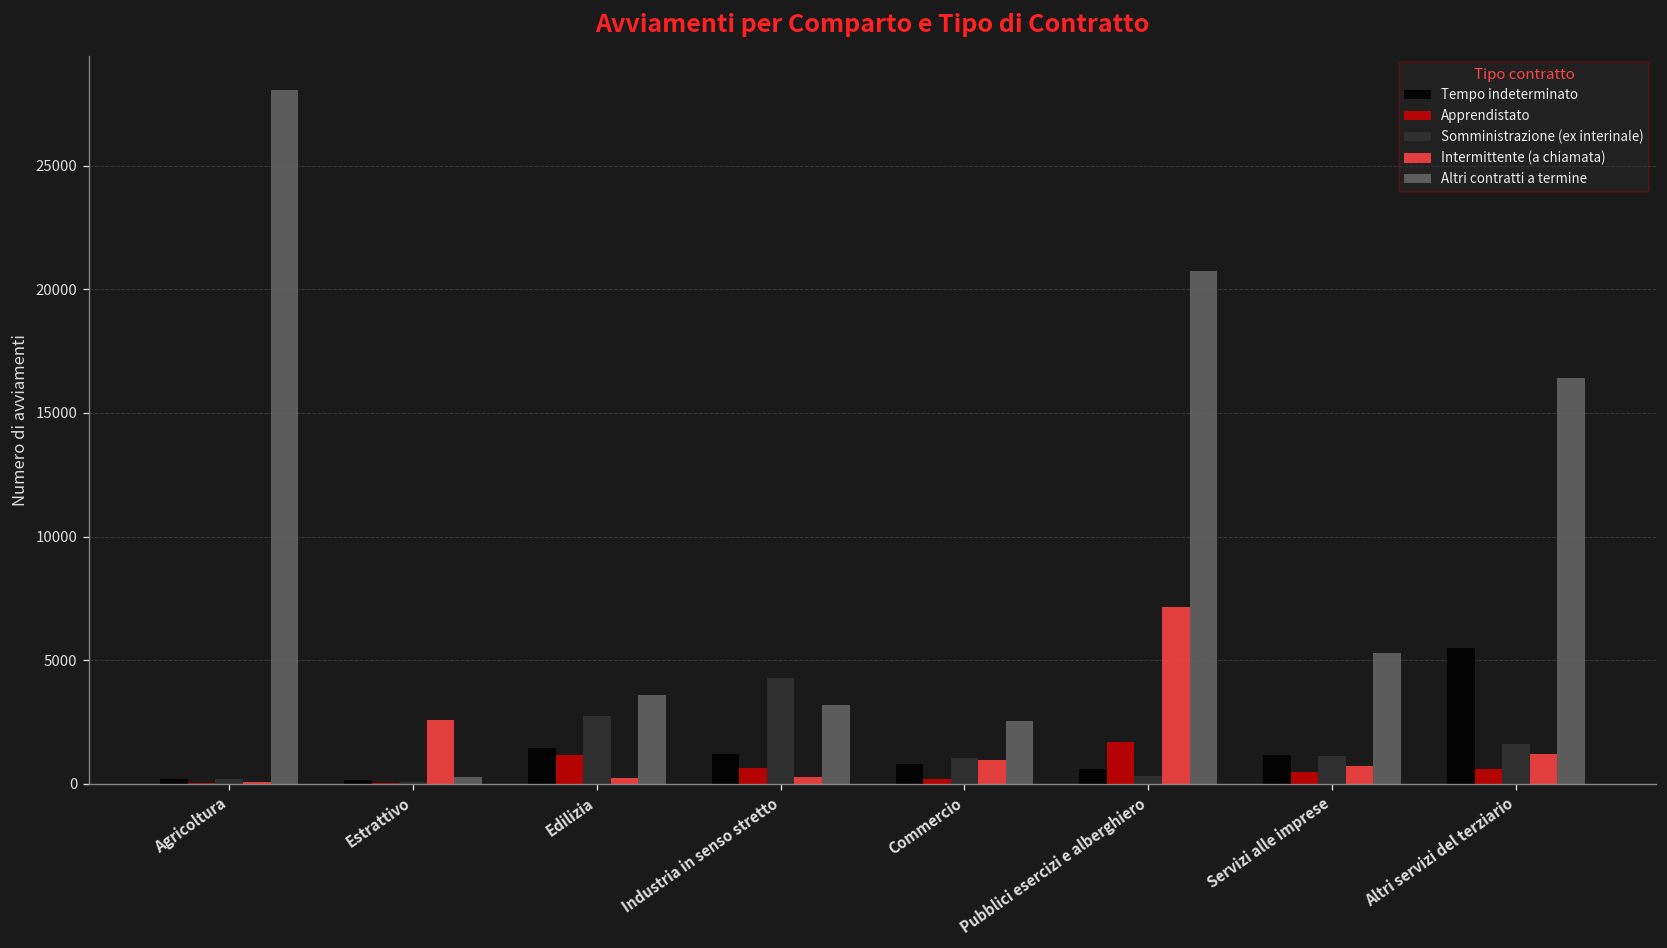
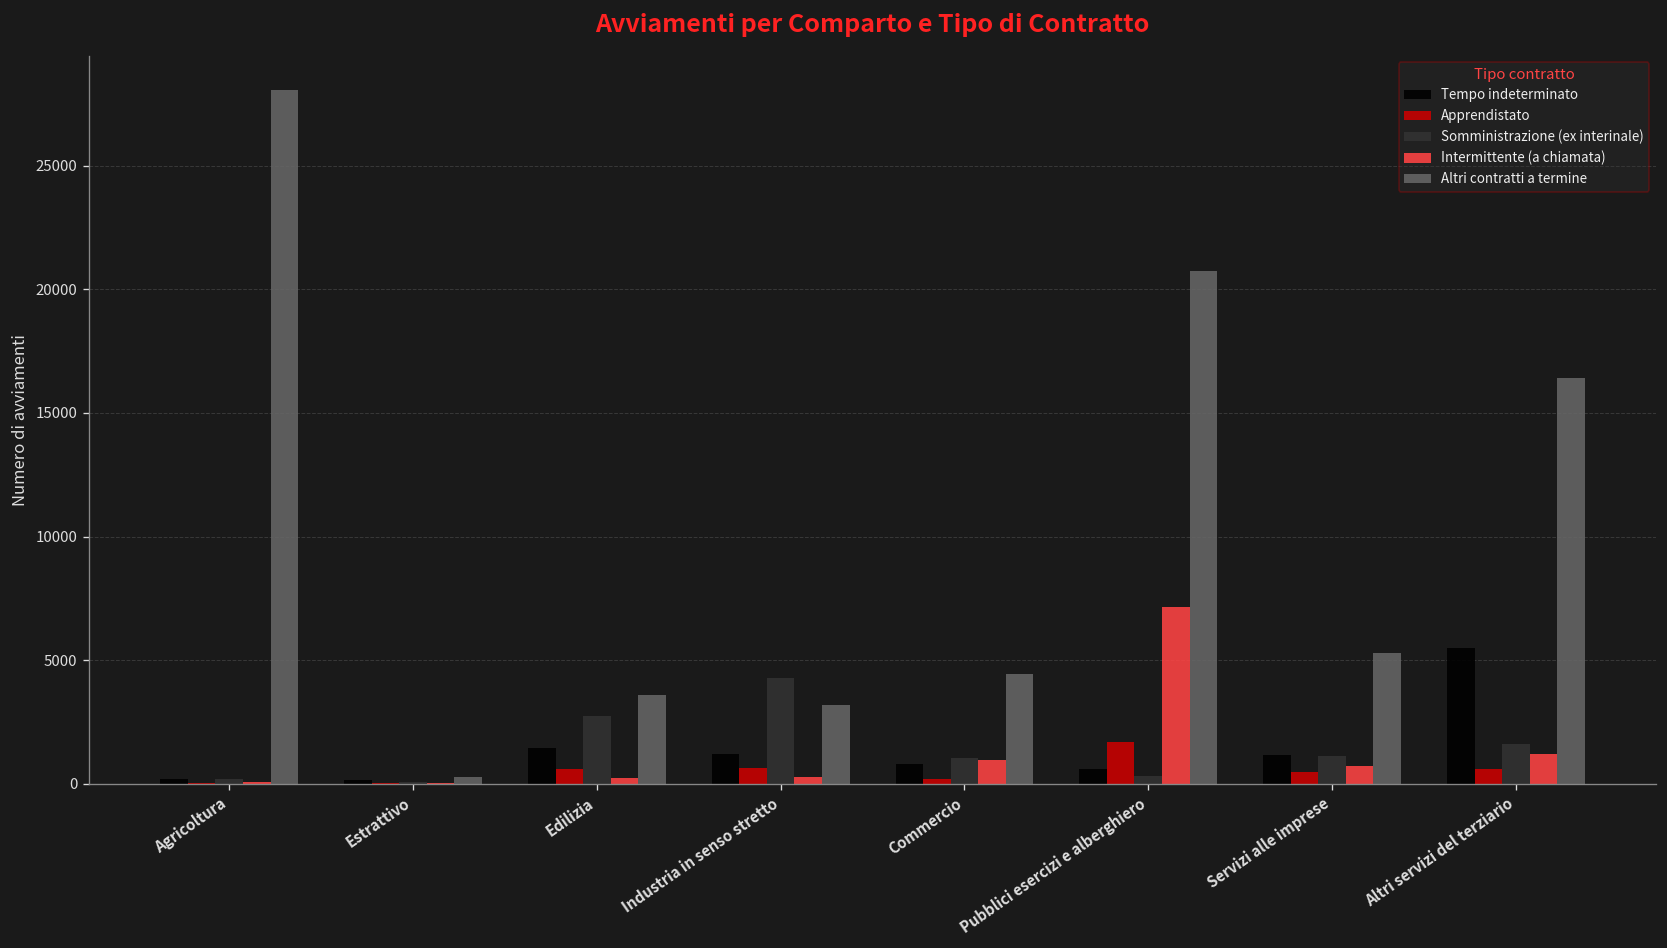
  {
    "Tempo indeterminato": {
      "Agricoltura": 200,
      "Estrattivo": 100,
      "Edilizia": 1400,
      "Industria in senso stretto": 1200,
      "Commercio": 800,
      "Pubblici esercizi e alberghiero": 600,
      "Servizi alle imprese": 1100,
      "Altri servizi del terziario": 5500
    },
    "Apprendistato": {
-     "Edilizia": 1100,
+     "Edilizia": 600,
      "Industria in senso stretto": 600,
      "Commercio": 200,
      "Pubblici esercizi e alberghiero": 1700,
      "Servizi alle imprese": 500,
      "Altri servizi del terziario": 600
    },
    "Somministrazione (ex interinale)": {
      "Agricoltura": 200,
      "Edilizia": 2700,
      "Industria in senso stretto": 4300,
      "Commercio": 1100,
      "Pubblici esercizi e alberghiero": 300,
      "Servizi alle imprese": 1100,
      "Altri servizi del terziario": 1600
    },
    "Intermittente (a chiamata)": {
-     "Estrattivo": 2600,
+     "Estrattivo": 0,
      "Edilizia": 200,
      "Industria in senso stretto": 300,
      "Commercio": 900,
      "Pubblici esercizi e alberghiero": 7100,
      "Servizi alle imprese": 700,
      "Altri servizi del terziario": 1200
    },
    "Altri contratti a termine": {
      "Agricoltura": 28000,
      "Estrattivo": 300,
      "Edilizia": 3600,
      "Industria in senso stretto": 3200,
-     "Commercio": 2600,
+     "Commercio": 4400,
      "Pubblici esercizi e alberghiero": 20700,
      "Servizi alle imprese": 5300,
      "Altri servizi del terziario": 16400
    }
  }
